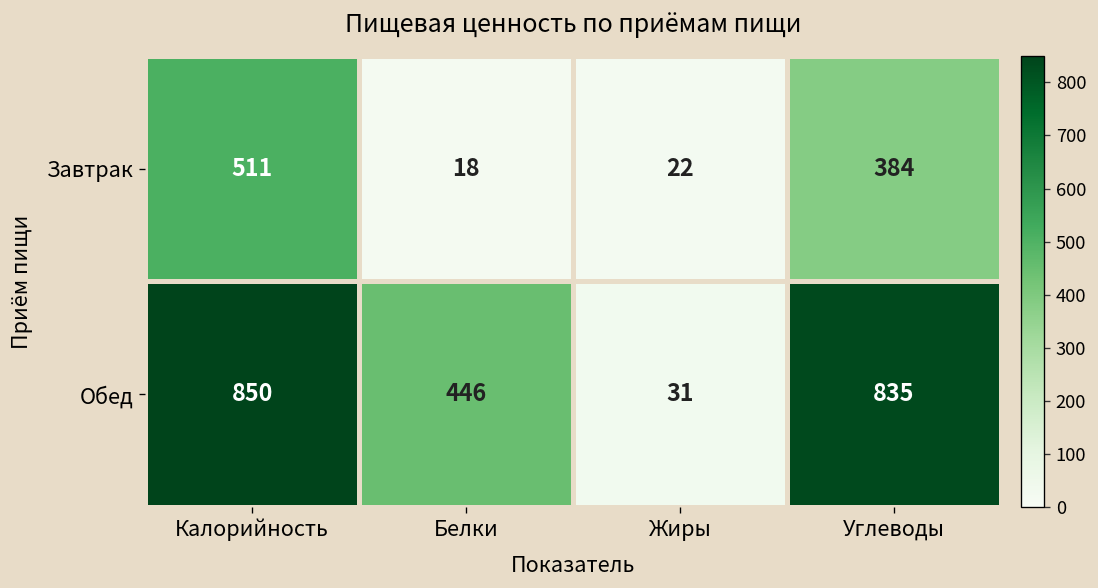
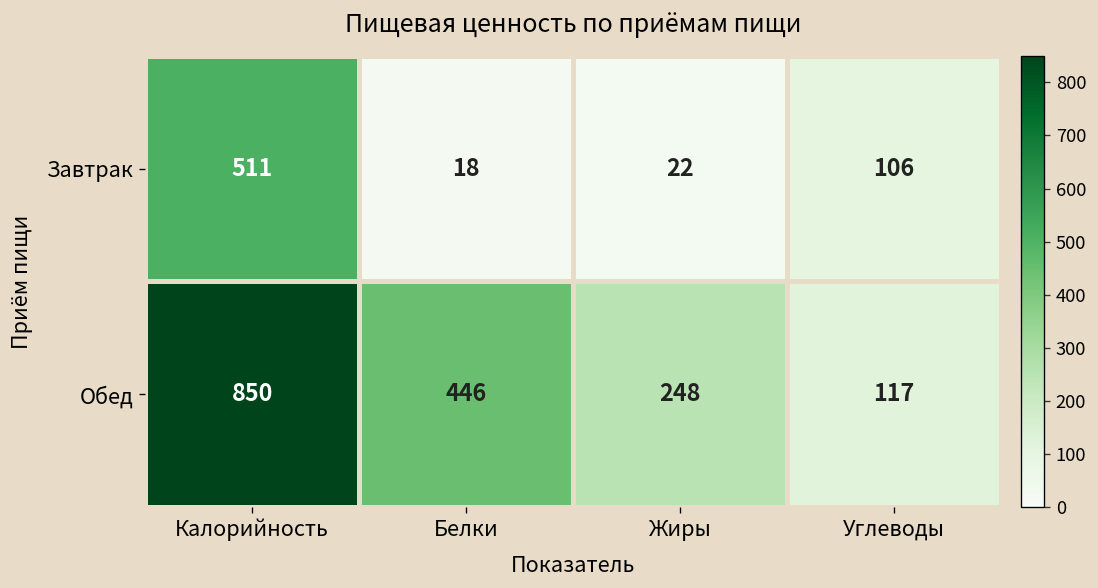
  {
    "Завтрак": {
      "Калорийность": 511,
      "Белки": 18,
      "Жиры": 22,
-     "Углеводы": 384
+     "Углеводы": 106
    },
    "Обед": {
      "Калорийность": 850,
      "Белки": 446,
-     "Жиры": 31,
-     "Углеводы": 835
+     "Жиры": 248,
+     "Углеводы": 117
    }
  }
